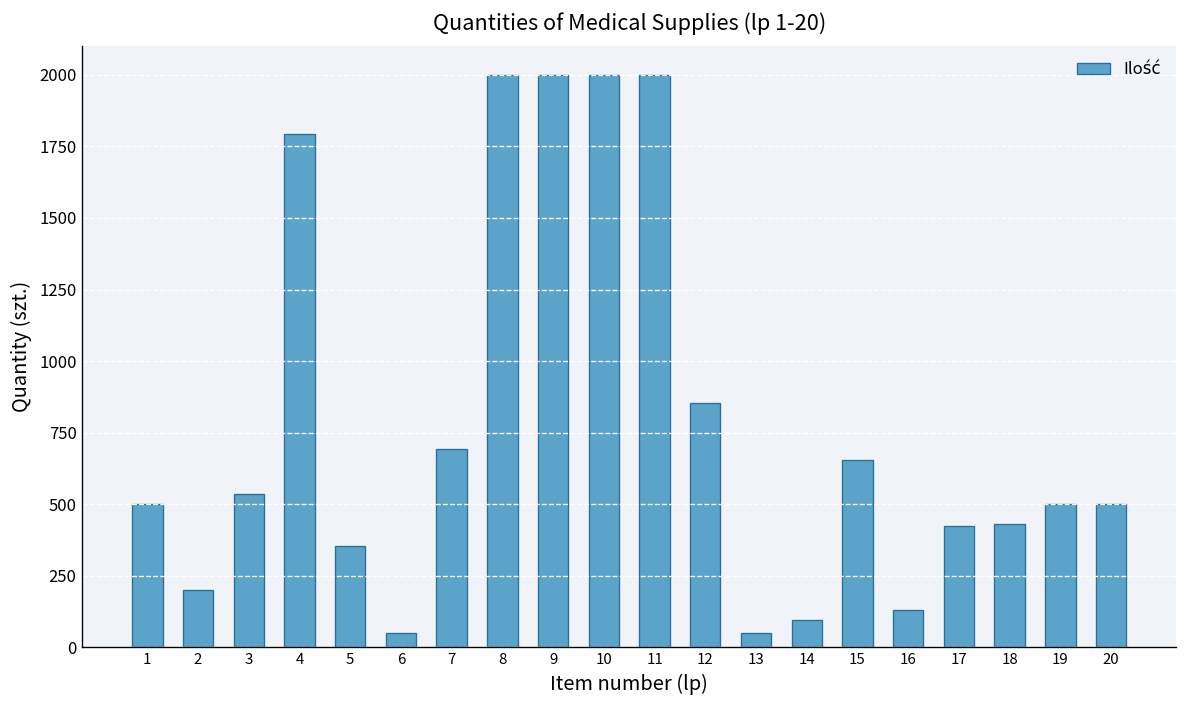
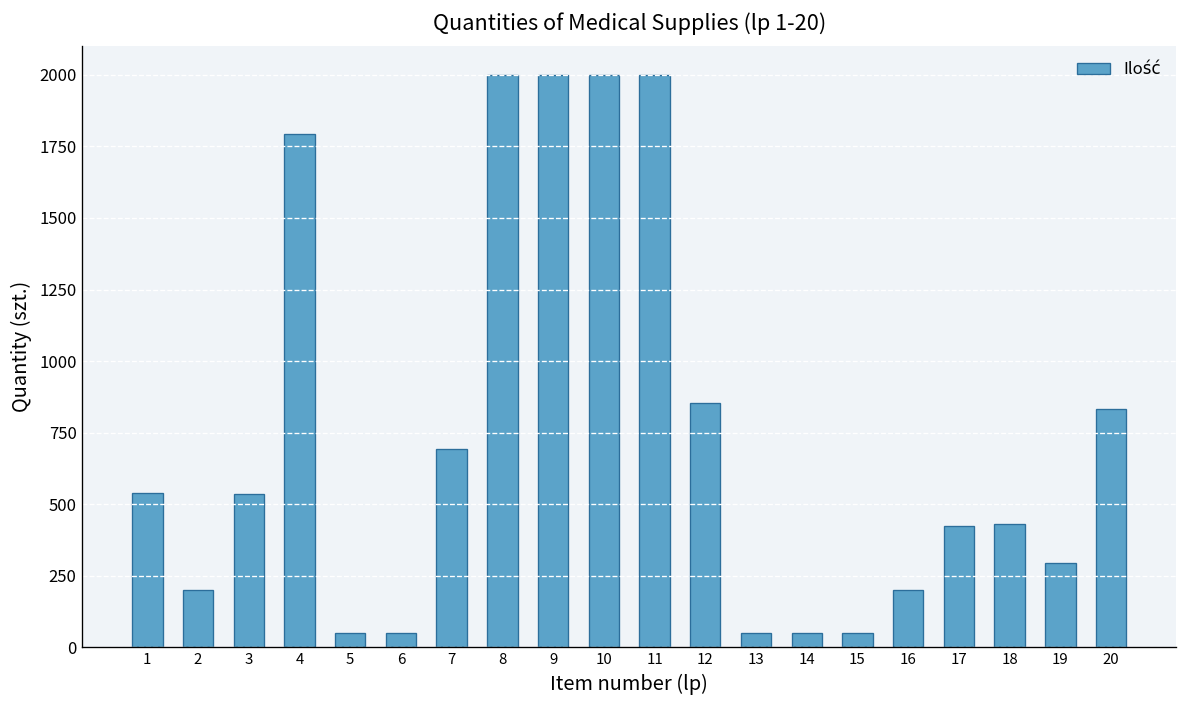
  {
-   "1": 500,
+   "1": 540,
    "2": 200,
    "3": 530,
    "4": 1790,
-   "5": 350,
+   "5": 50,
    "6": 50,
    "7": 690,
    "8": 2000,
    "9": 2000,
    "10": 2000,
    "11": 2000,
    "12": 850,
    "13": 50,
-   "14": 90,
-   "15": 660,
-   "16": 130,
+   "14": 50,
+   "15": 50,
+   "16": 200,
    "17": 420,
    "18": 430,
-   "19": 500,
-   "20": 500
+   "19": 290,
+   "20": 830
  }
